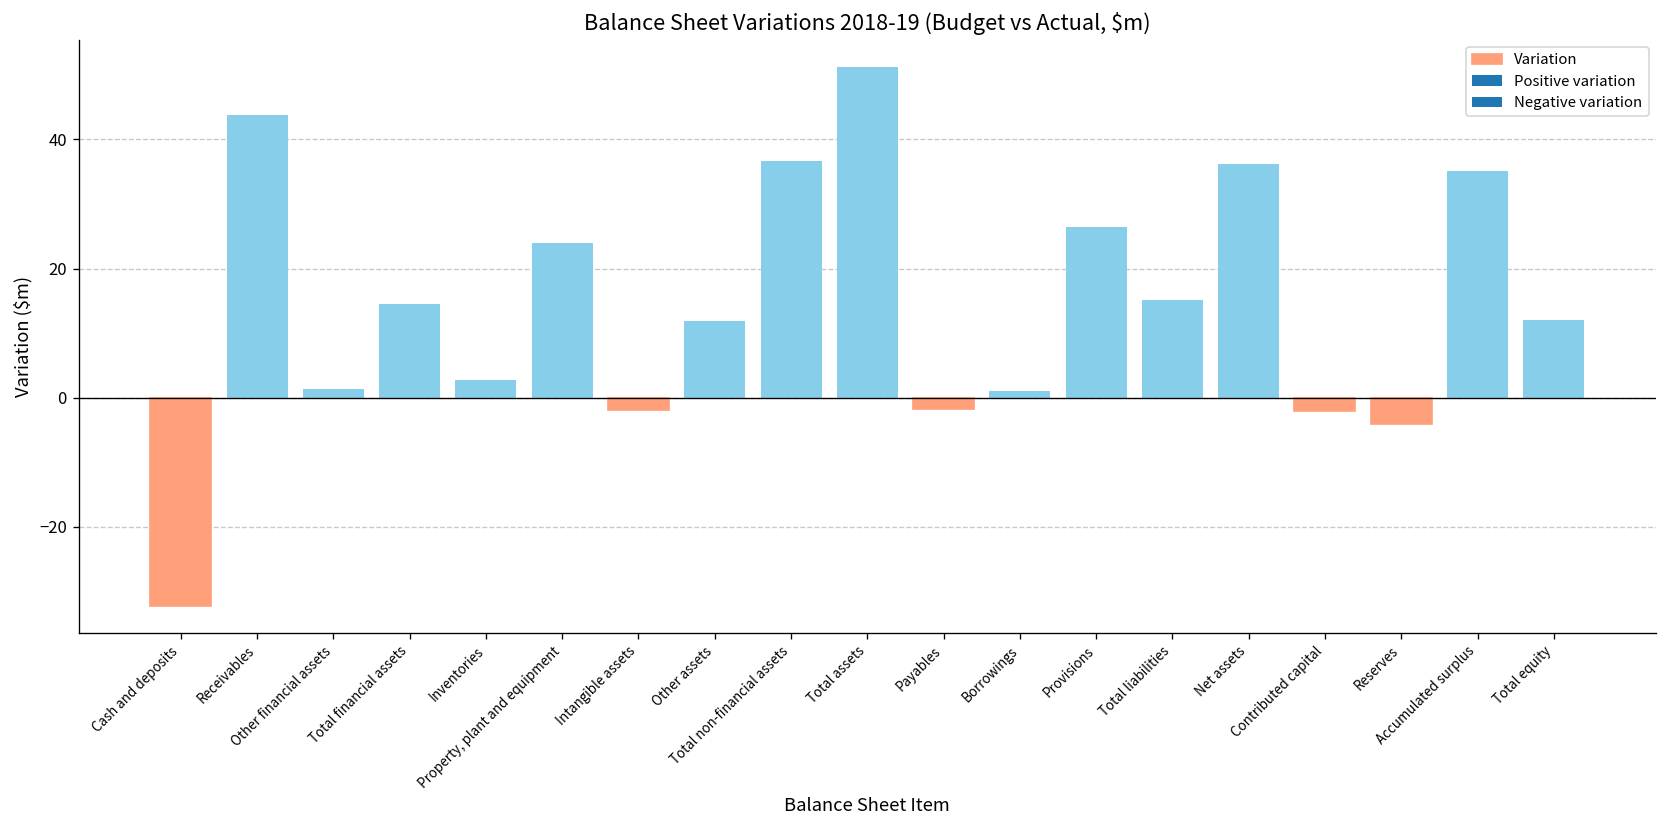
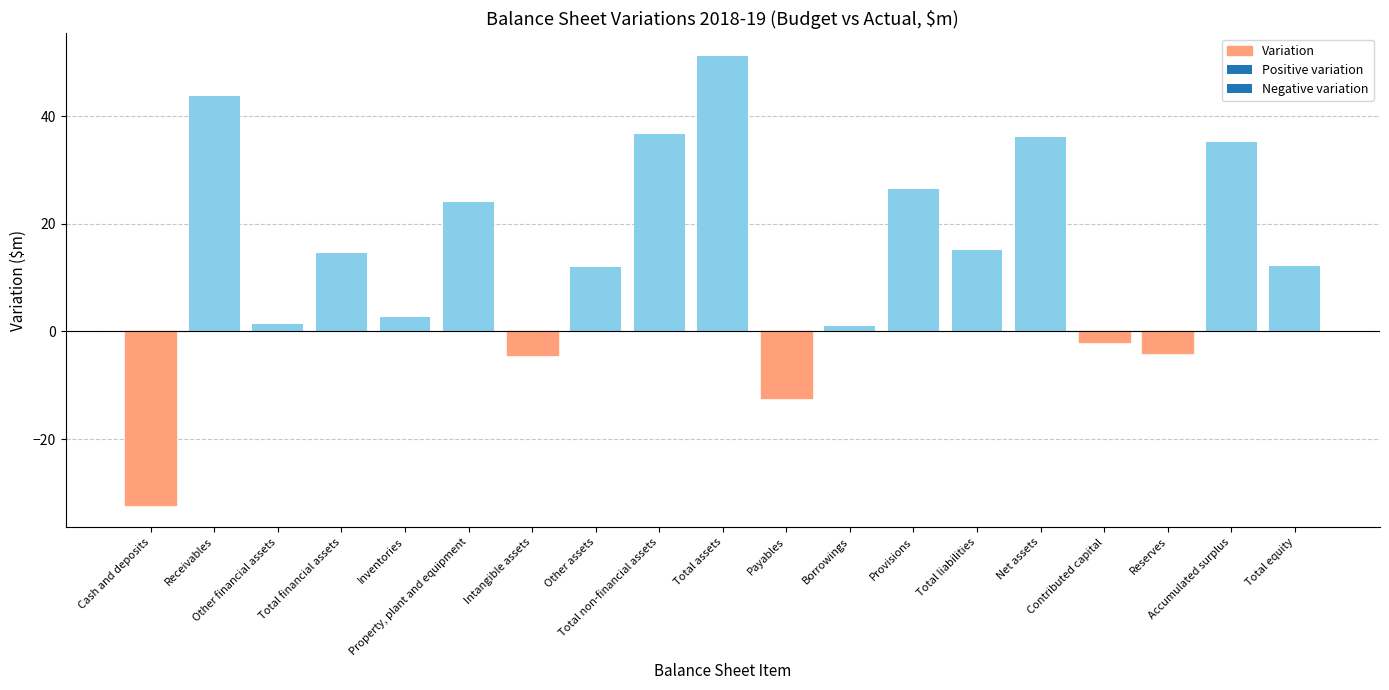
  {
    "Cash and deposits": -32,
    "Receivables": 44,
    "Other financial assets": 1,
    "Total financial assets": 15,
    "Inventories": 3,
    "Property, plant and equipment": 24,
-   "Intangible assets": -2,
+   "Intangible assets": -4,
    "Other assets": 12,
    "Total non-financial assets": 37,
    "Total assets": 51,
-   "Payables": -2,
+   "Payables": -12,
    "Borrowings": 1,
    "Provisions": 26,
    "Total liabilities": 15,
    "Net assets": 36,
    "Contributed capital": -2,
    "Reserves": -4,
    "Accumulated surplus": 35,
    "Total equity": 12
  }
